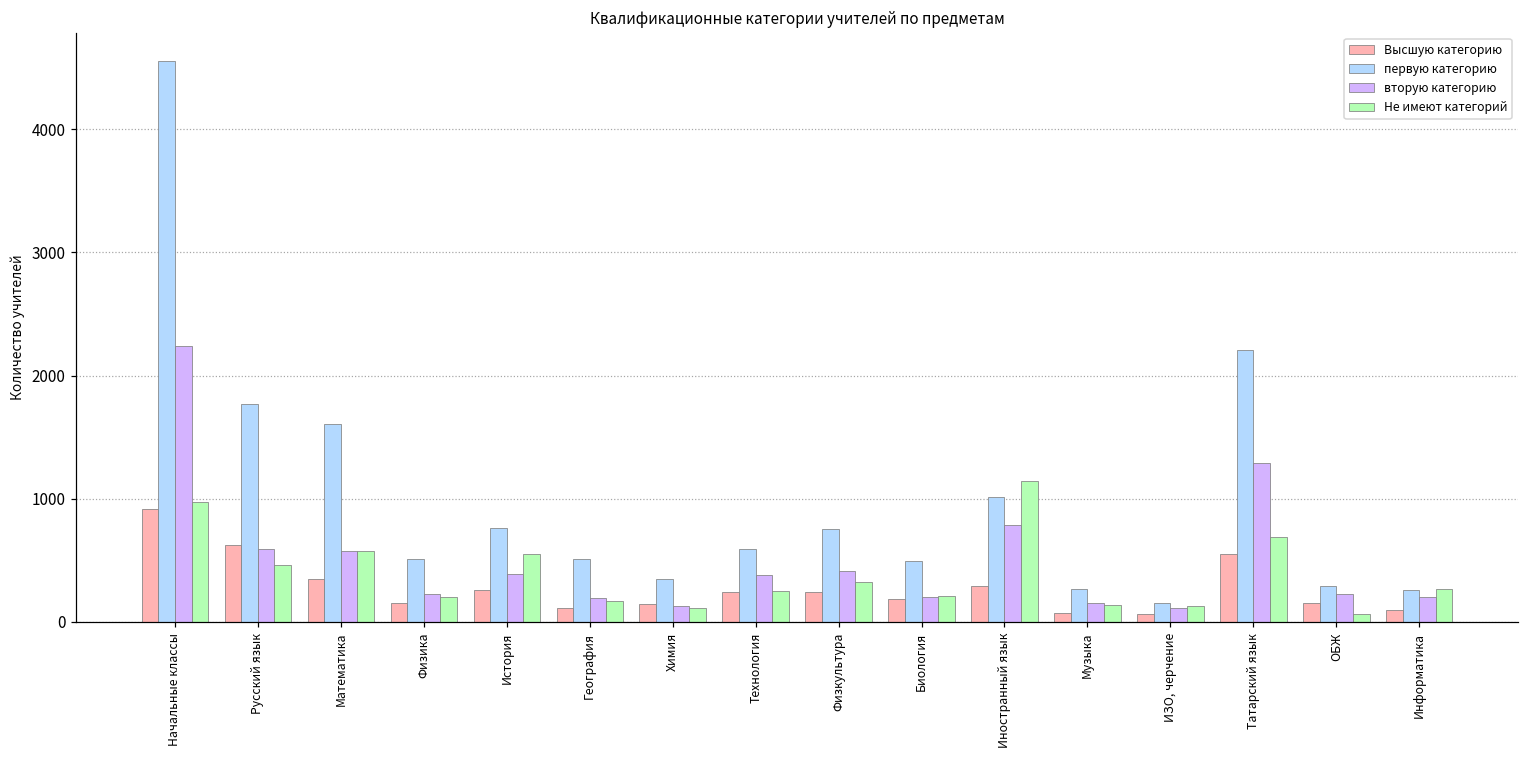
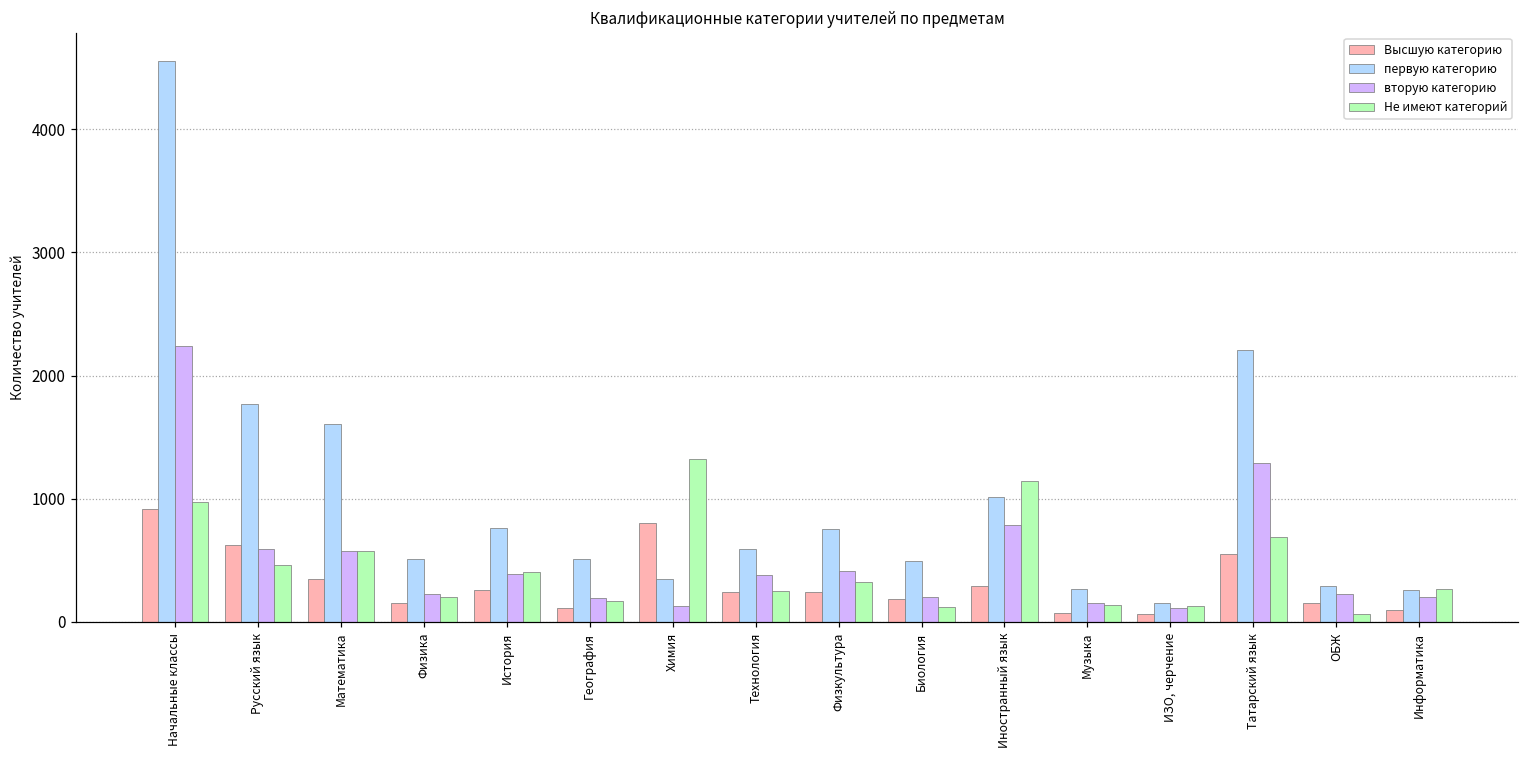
  {
    "Высшую категорию": {
      "Начальные классы": 920,
      "Русский язык": 630,
      "Математика": 350,
      "Физика": 160,
      "История": 260,
      "География": 110,
-     "Химия": 150,
+     "Химия": 800,
      "Технология": 240,
      "Физкультура": 240,
      "Биология": 180,
      "Иностранный язык": 300,
      "Музыка": 70,
      "ИЗО, черчение": 60,
      "Татарский язык": 550,
      "ОБЖ": 160,
      "Информатика": 100
    },
    "Не имеют категорий": {
      "Начальные классы": 970,
      "Русский язык": 460,
      "Математика": 580,
      "Физика": 210,
-     "История": 550,
+     "История": 400,
      "География": 170,
-     "Химия": 110,
+     "Химия": 1330,
      "Технология": 250,
      "Физкультура": 320,
-     "Биология": 210,
+     "Биология": 120,
      "Иностранный язык": 1150,
      "Музыка": 140,
      "ИЗО, черчение": 130,
      "Татарский язык": 690,
      "ОБЖ": 70,
      "Информатика": 270
    }
  }
